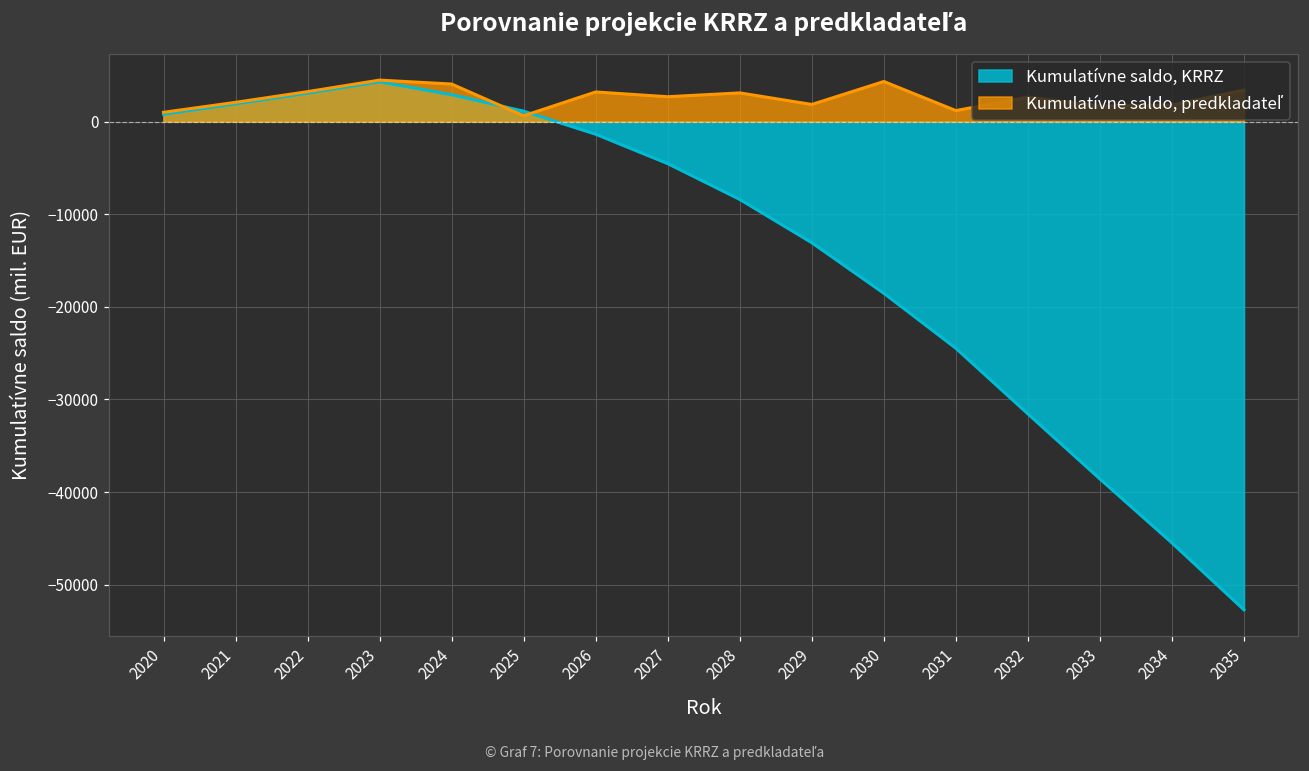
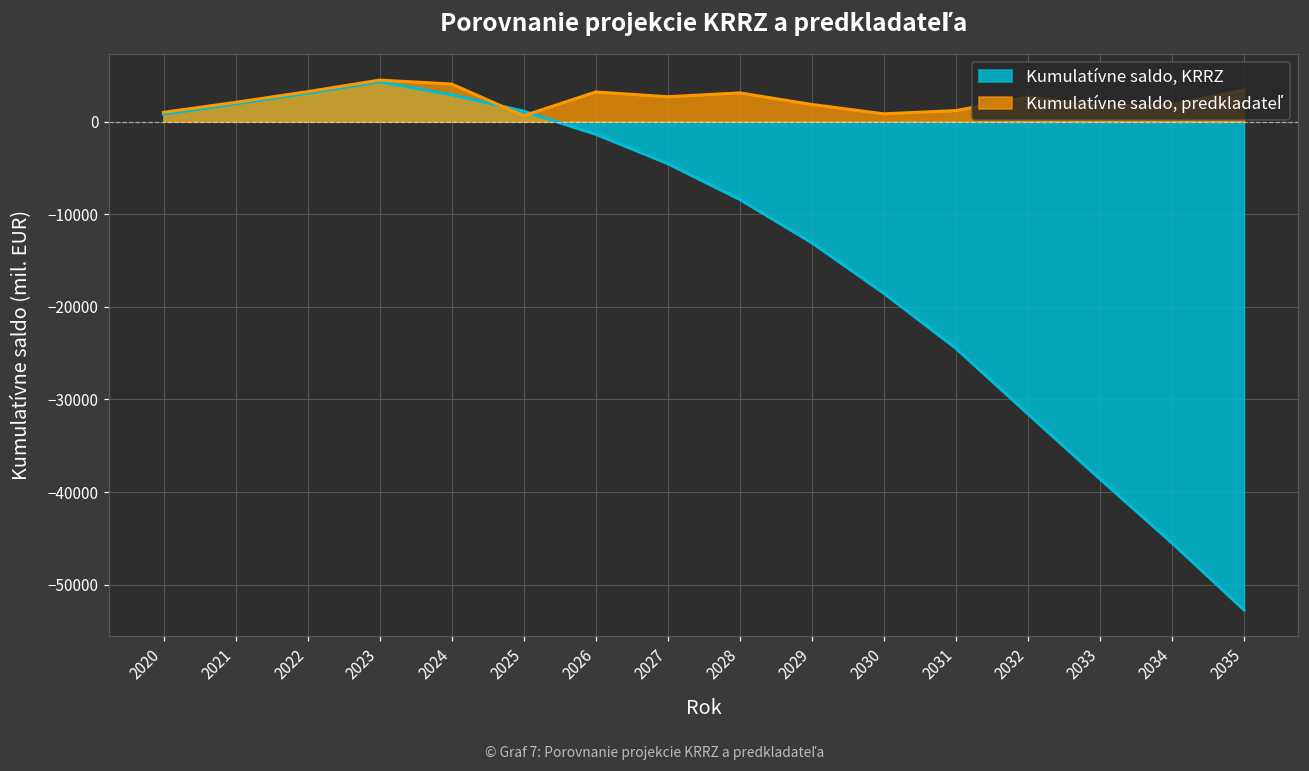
  {
    "Kumulatívne saldo, predkladateľ": {
      "2024": 4000,
      "2025": 1000,
      "2026": 3000,
      "2027": 3000,
      "2028": 3000,
      "2029": 2000,
-     "2030": 4000,
+     "2030": 1000,
      "2031": 1000
    }
  }
